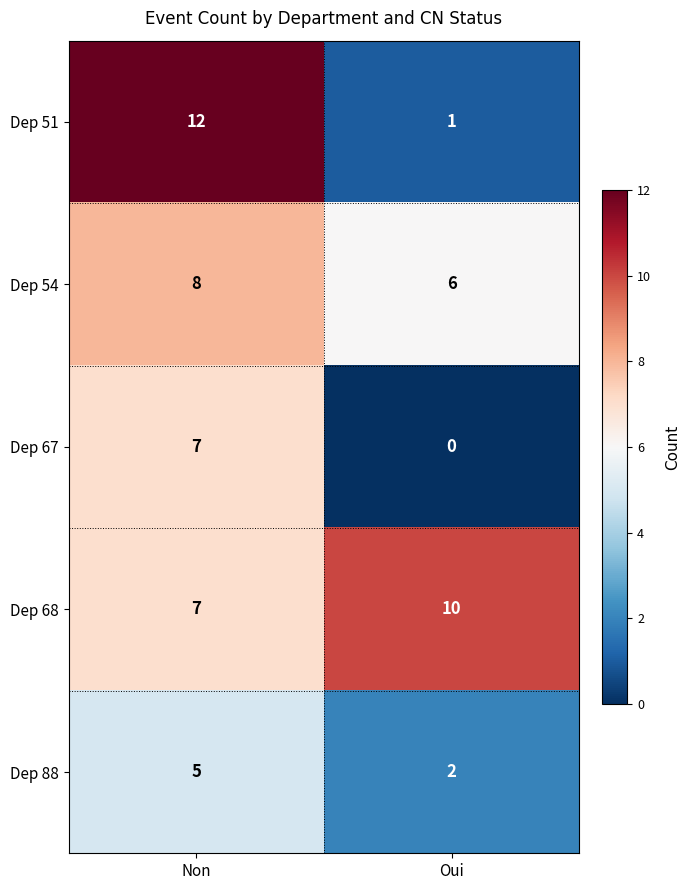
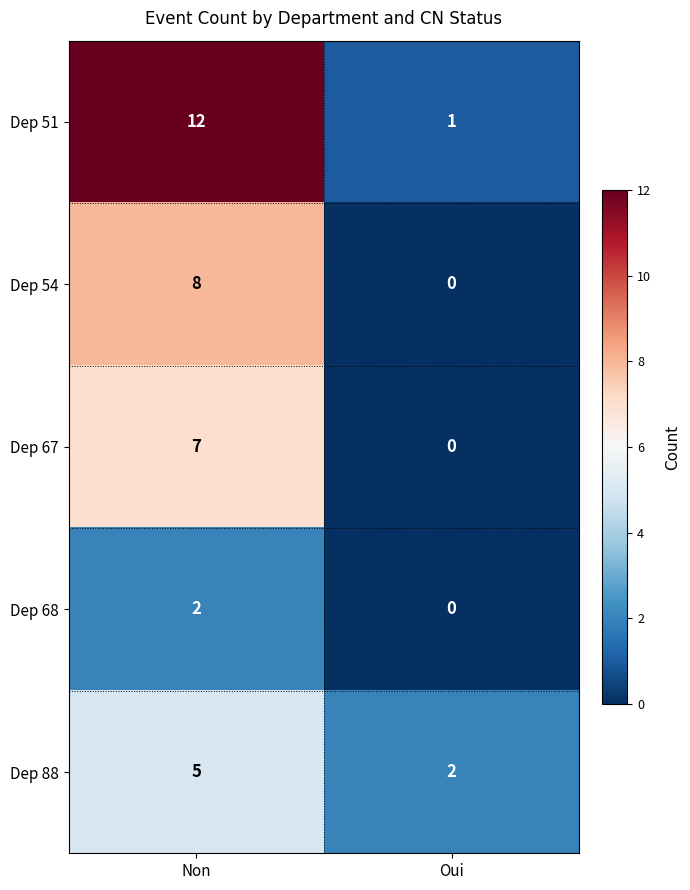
  {
    "Dep 51": {
      "Non": 12,
      "Oui": 1
    },
    "Dep 54": {
      "Non": 8,
-     "Oui": 6
+     "Oui": 0
    },
    "Dep 67": {
      "Non": 7,
      "Oui": 0
    },
    "Dep 68": {
-     "Non": 7,
-     "Oui": 10
+     "Non": 2,
+     "Oui": 0
    },
    "Dep 88": {
      "Non": 5,
      "Oui": 2
    }
  }
